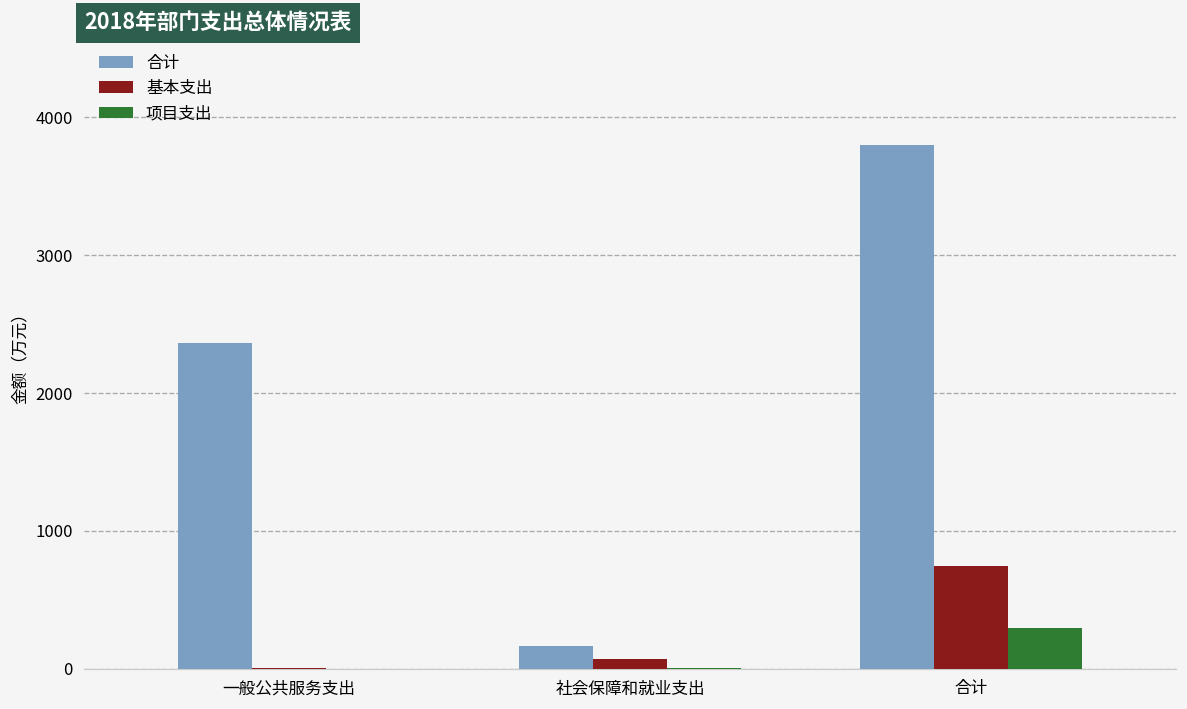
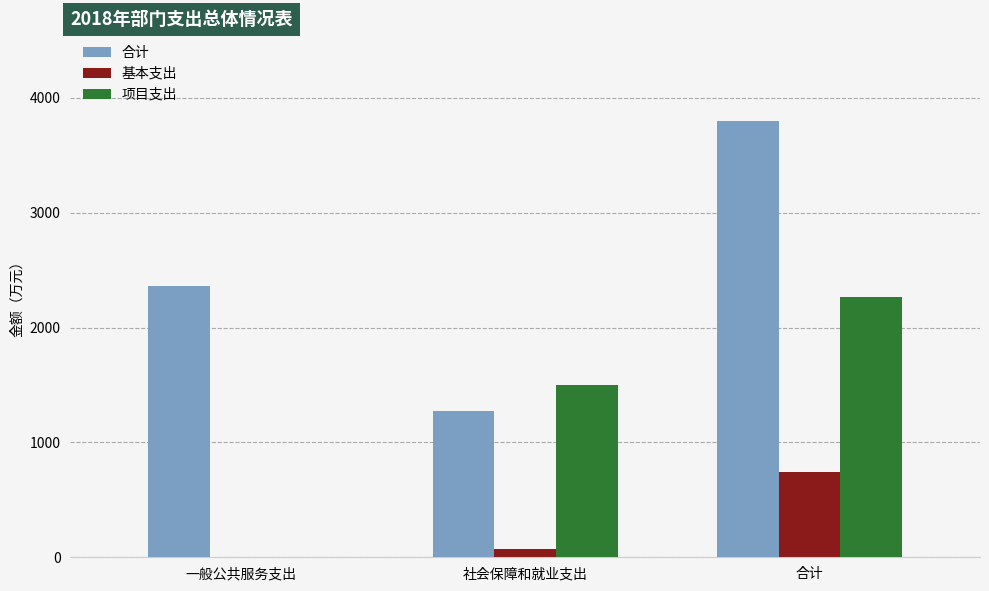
  {
    "合计": {
      "一般公共服务支出": 2360,
-     "社会保障和就业支出": 160,
+     "社会保障和就业支出": 1270,
      "合计": 3800
    },
    "基本支出": {
      "社会保障和就业支出": 70,
      "合计": 740
    },
    "项目支出": {
      "一般公共服务支出": 0,
-     "社会保障和就业支出": 0,
-     "合计": 300
+     "社会保障和就业支出": 1500,
+     "合计": 2260
    }
  }
